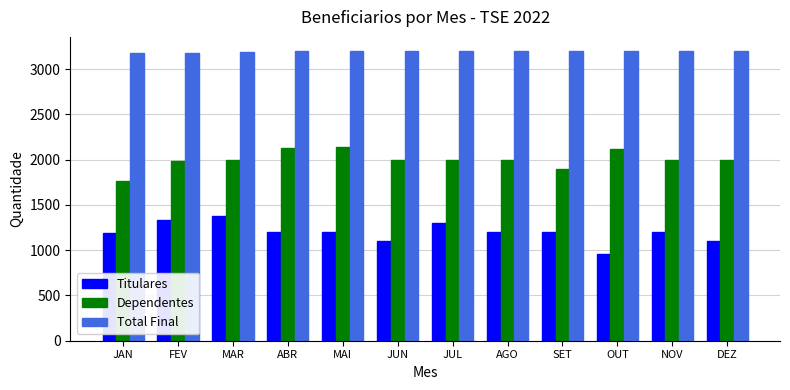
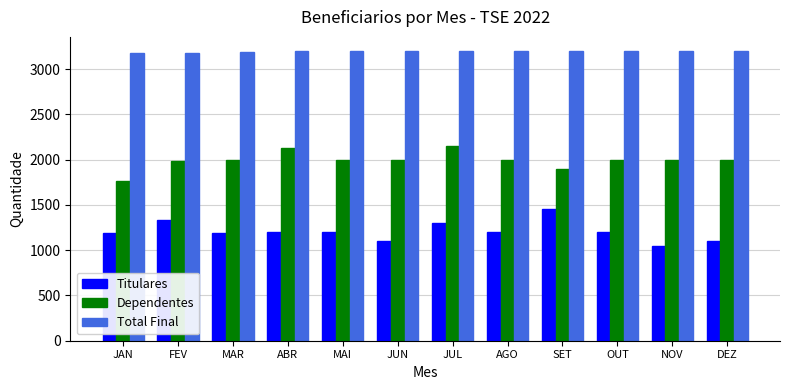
  {
    "Titulares": {
      "JAN": 1200,
      "FEV": 1300,
-     "MAR": 1400,
+     "MAR": 1200,
      "ABR": 1200,
      "MAI": 1200,
      "JUN": 1100,
      "JUL": 1300,
      "AGO": 1200,
-     "SET": 1200,
-     "OUT": 1000,
-     "NOV": 1200,
+     "SET": 1500,
+     "OUT": 1200,
+     "NOV": 1000,
      "DEZ": 1100
    },
    "Dependentes": {
      "JAN": 1800,
      "FEV": 2000,
      "MAR": 2000,
      "ABR": 2100,
-     "MAI": 2100,
+     "MAI": 2000,
      "JUN": 2000,
-     "JUL": 2000,
+     "JUL": 2200,
      "AGO": 2000,
      "SET": 1900,
-     "OUT": 2100,
+     "OUT": 2000,
      "NOV": 2000,
      "DEZ": 2000
    },
    "Total Final": {
      "JAN": 3200,
      "FEV": 3200,
      "MAR": 3200,
      "ABR": 3200,
      "MAI": 3200,
      "JUN": 3200,
      "JUL": 3200,
      "AGO": 3200,
      "SET": 3200,
      "OUT": 3200,
      "NOV": 3200,
      "DEZ": 3200
    }
  }
